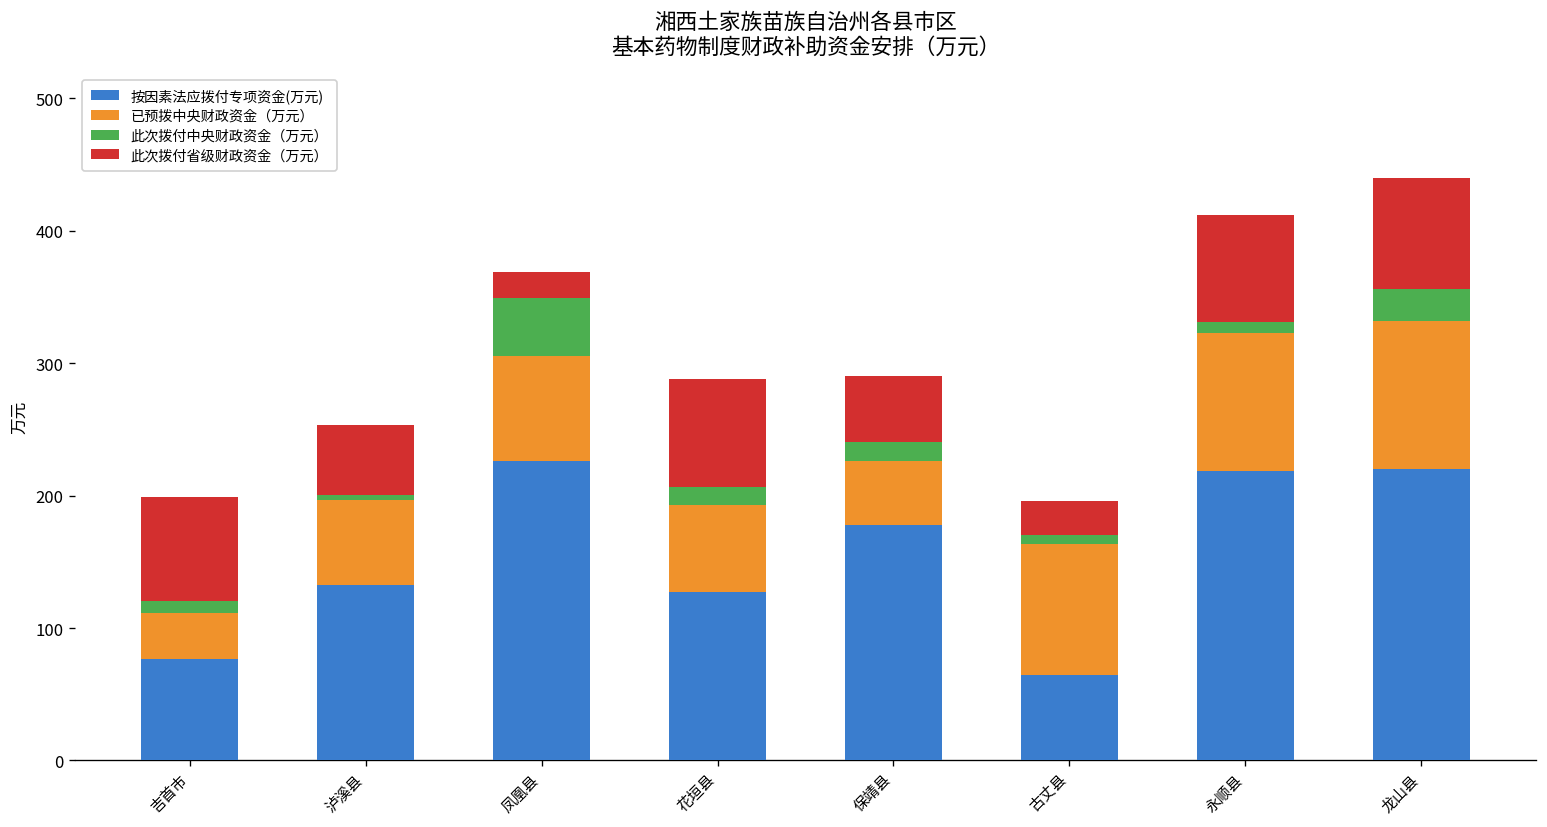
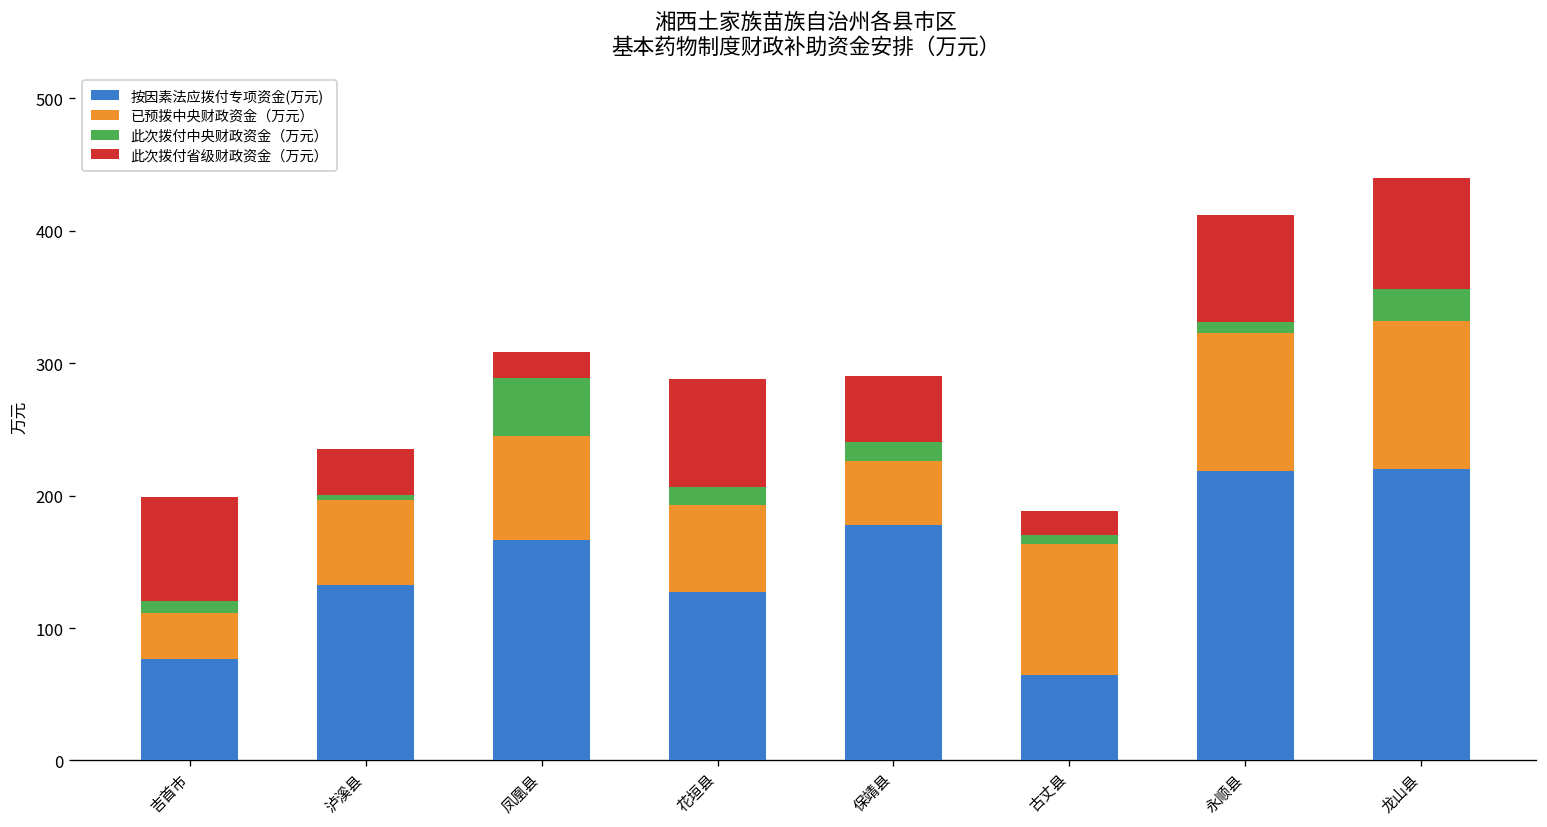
  {
    "按因素法应拨付专项资金(万元)": {
      "吉首市": 76,
      "泸溪县": 133,
-     "凤凰县": 227,
+     "凤凰县": 166,
      "花垣县": 128,
      "保靖县": 178,
      "古丈县": 65,
      "永顺县": 219,
      "龙山县": 220
    },
    "已预拨中央财政资金（万元）": {
      "吉首市": 35,
      "泸溪县": 64,
      "凤凰县": 79,
      "花垣县": 65,
      "保靖县": 49,
      "古丈县": 98,
      "永顺县": 104,
      "龙山县": 112
    },
    "此次拨付中央财政资金（万元）": {
      "吉首市": 9,
      "泸溪县": 4,
      "凤凰县": 44,
      "花垣县": 14,
      "保靖县": 14,
      "古丈县": 7,
      "永顺县": 8,
      "龙山县": 24
    },
    "此次拨付省级财政资金（万元）": {
      "吉首市": 78,
-     "泸溪县": 53,
+     "泸溪县": 35,
      "凤凰县": 19,
      "花垣县": 82,
      "保靖县": 50,
-     "古丈县": 26,
+     "古丈县": 18,
      "永顺县": 81,
      "龙山县": 84
    }
  }
